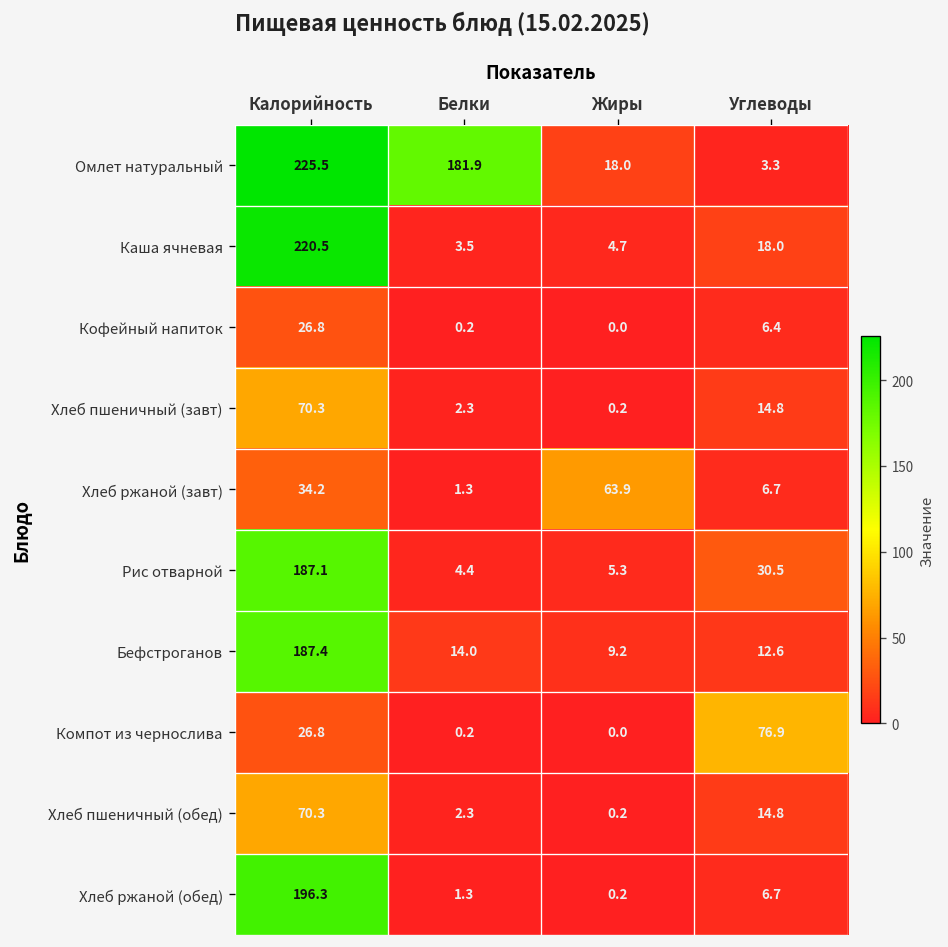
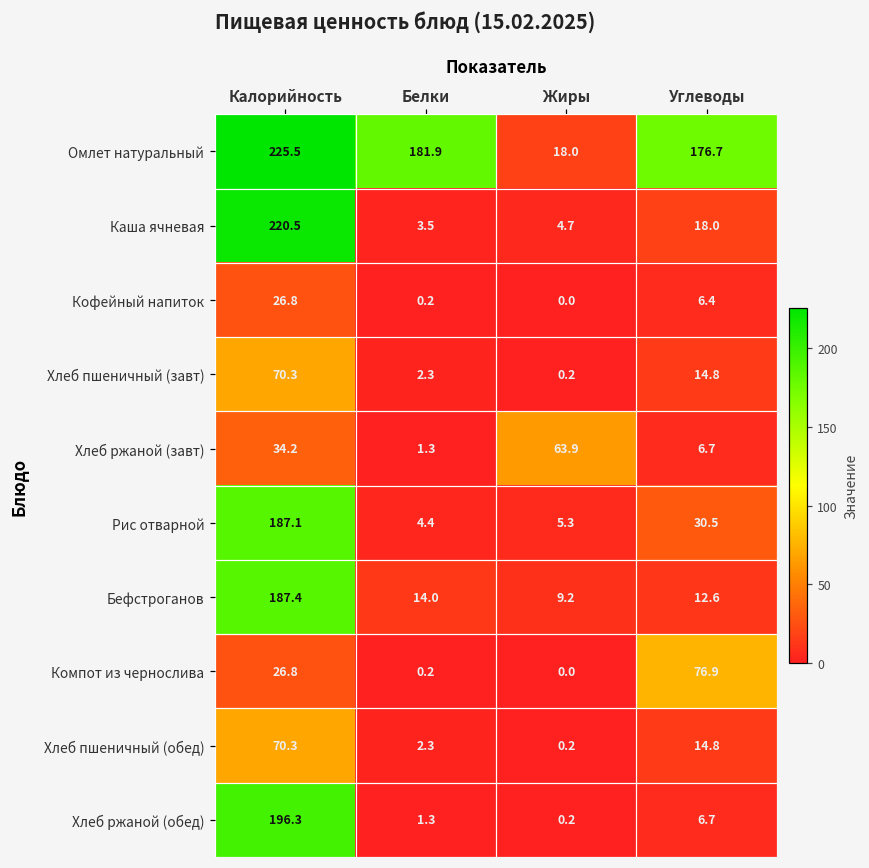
  {
    "Омлет натуральный": {
      "Калорийность": 225.5,
      "Белки": 181.9,
      "Жиры": 18.0,
-     "Углеводы": 3.3
+     "Углеводы": 176.7
    },
    "Каша ячневая": {
      "Калорийность": 220.5,
      "Белки": 3.5,
      "Жиры": 4.7,
      "Углеводы": 18.0
    },
    "Кофейный напиток": {
      "Калорийность": 26.8,
      "Белки": 0.2,
      "Жиры": 0.0,
      "Углеводы": 6.4
    },
    "Хлеб пшеничный (завт)": {
      "Калорийность": 70.3,
      "Белки": 2.3,
      "Жиры": 0.2,
      "Углеводы": 14.8
    },
    "Хлеб ржаной (завт)": {
      "Калорийность": 34.2,
      "Белки": 1.3,
      "Жиры": 63.9,
      "Углеводы": 6.7
    },
    "Рис отварной": {
      "Калорийность": 187.1,
      "Белки": 4.4,
      "Жиры": 5.3,
      "Углеводы": 30.5
    },
    "Бефстроганов": {
      "Калорийность": 187.4,
      "Белки": 14.0,
      "Жиры": 9.2,
      "Углеводы": 12.6
    },
    "Компот из чернослива": {
      "Калорийность": 26.8,
      "Белки": 0.2,
      "Жиры": 0.0,
      "Углеводы": 76.9
    },
    "Хлеб пшеничный (обед)": {
      "Калорийность": 70.3,
      "Белки": 2.3,
      "Жиры": 0.2,
      "Углеводы": 14.8
    },
    "Хлеб ржаной (обед)": {
      "Калорийность": 196.3,
      "Белки": 1.3,
      "Жиры": 0.2,
      "Углеводы": 6.7
    }
  }
